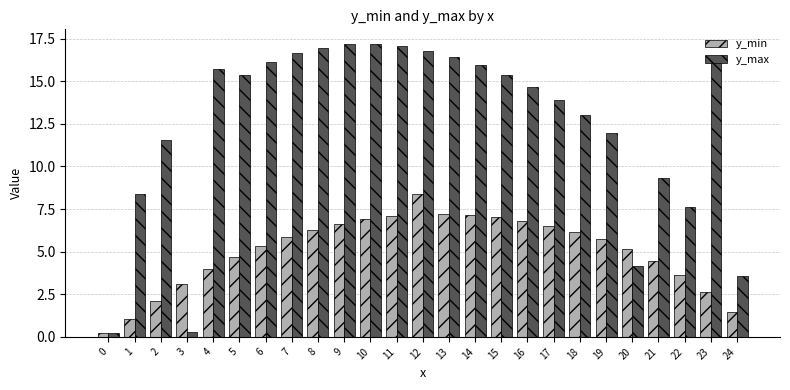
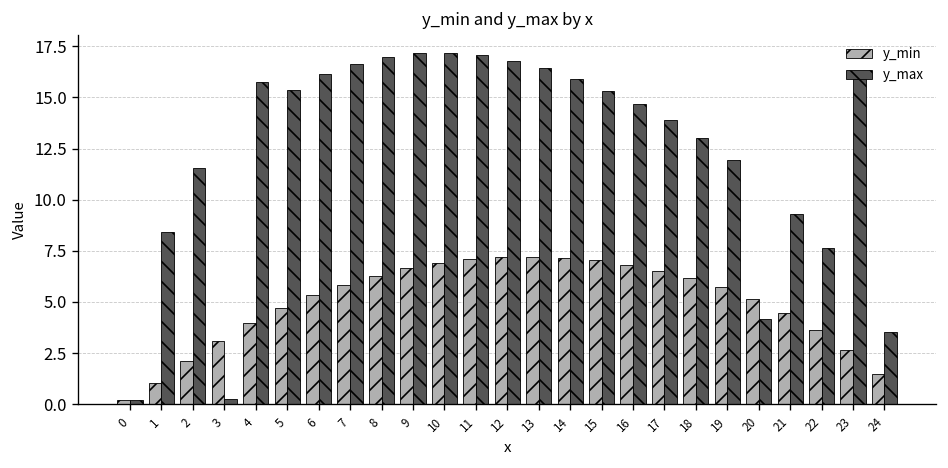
  {
    "y_min": {
      "0": 0.2,
      "1": 1.0,
      "2": 2.1,
      "3": 3.1,
      "4": 4.0,
      "5": 4.7,
      "6": 5.3,
      "7": 5.8,
      "8": 6.3,
      "9": 6.6,
      "10": 6.9,
      "11": 7.1,
-     "12": 8.4,
+     "12": 7.2,
      "13": 7.2,
      "14": 7.2,
      "15": 7.0,
      "16": 6.8,
      "17": 6.5,
      "18": 6.2,
      "19": 5.7,
      "20": 5.2,
      "21": 4.5,
      "22": 3.6,
      "23": 2.7,
      "24": 1.5
    },
    "y_max": {
      "0": 0.2,
      "1": 8.4,
      "2": 11.5,
      "3": 0.3,
      "4": 15.7,
      "5": 15.4,
      "6": 16.1,
      "7": 16.6,
      "8": 17.0,
      "9": 17.2,
      "10": 17.2,
      "11": 17.1,
      "12": 16.8,
      "13": 16.4,
      "14": 15.9,
      "15": 15.3,
      "16": 14.7,
      "17": 13.9,
      "18": 13.0,
      "19": 12.0,
      "20": 4.2,
      "21": 9.3,
      "22": 7.6,
      "23": 16.2,
      "24": 3.5
    }
  }
